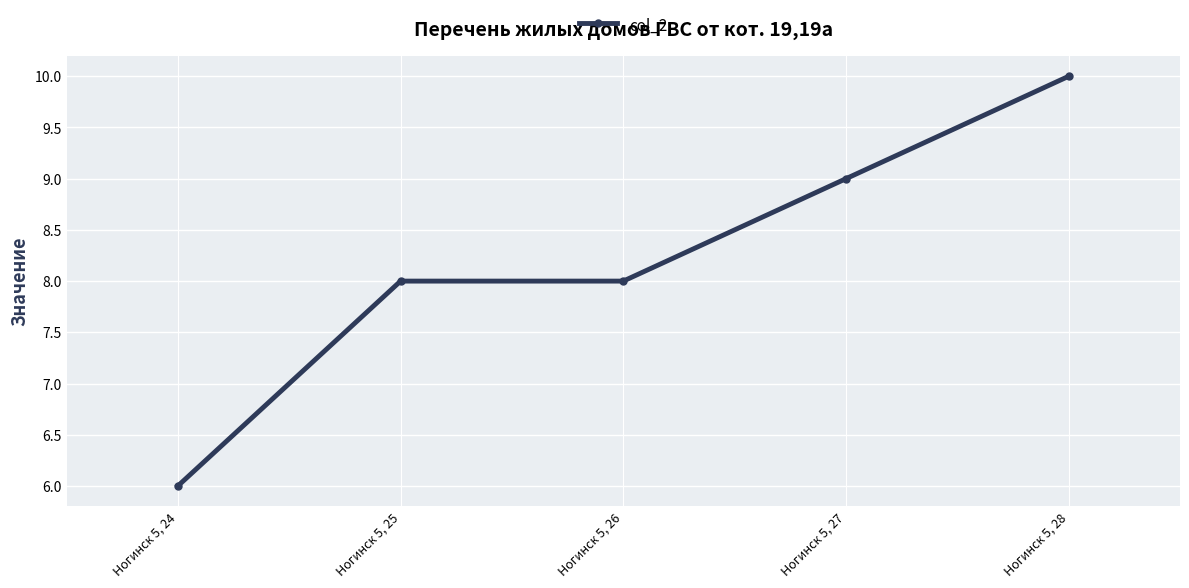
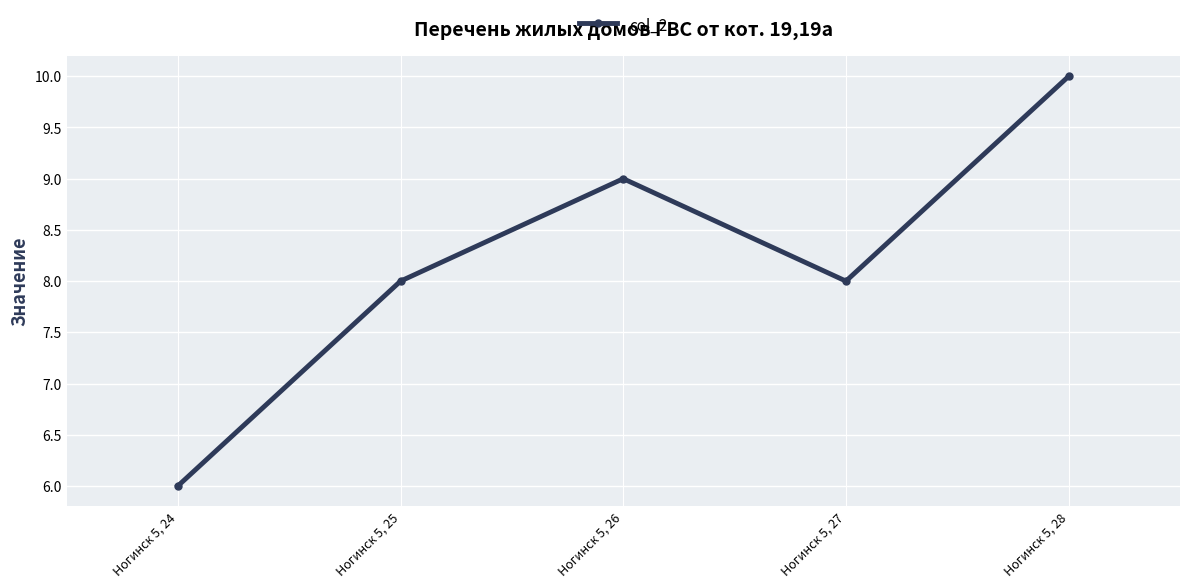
  {
    "Ногинск 5, 24": 6,
    "Ногинск 5, 25": 8,
-   "Ногинск 5, 26": 8,
-   "Ногинск 5, 27": 9,
+   "Ногинск 5, 26": 9,
+   "Ногинск 5, 27": 8,
    "Ногинск 5, 28": 10
  }
